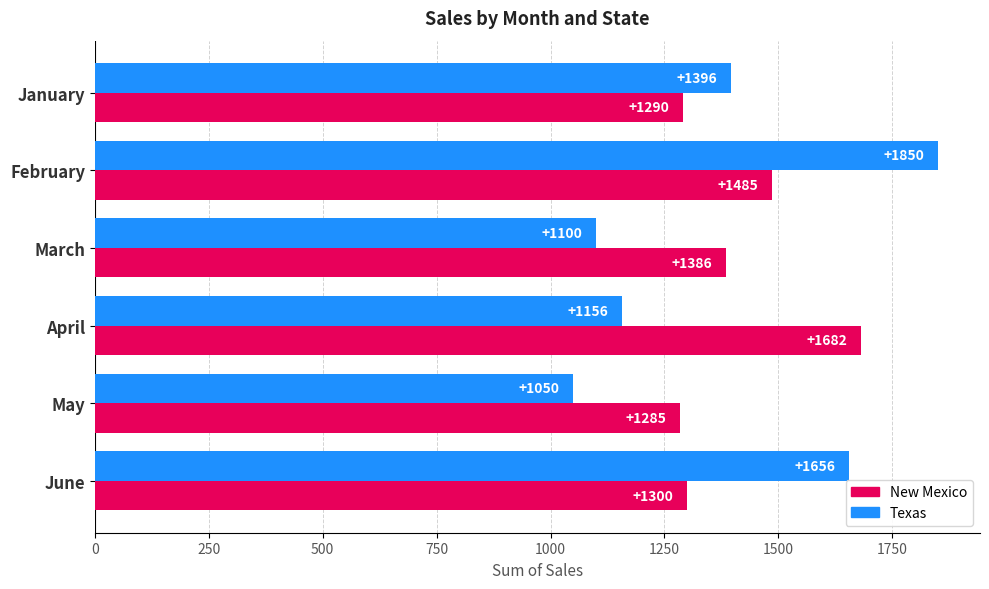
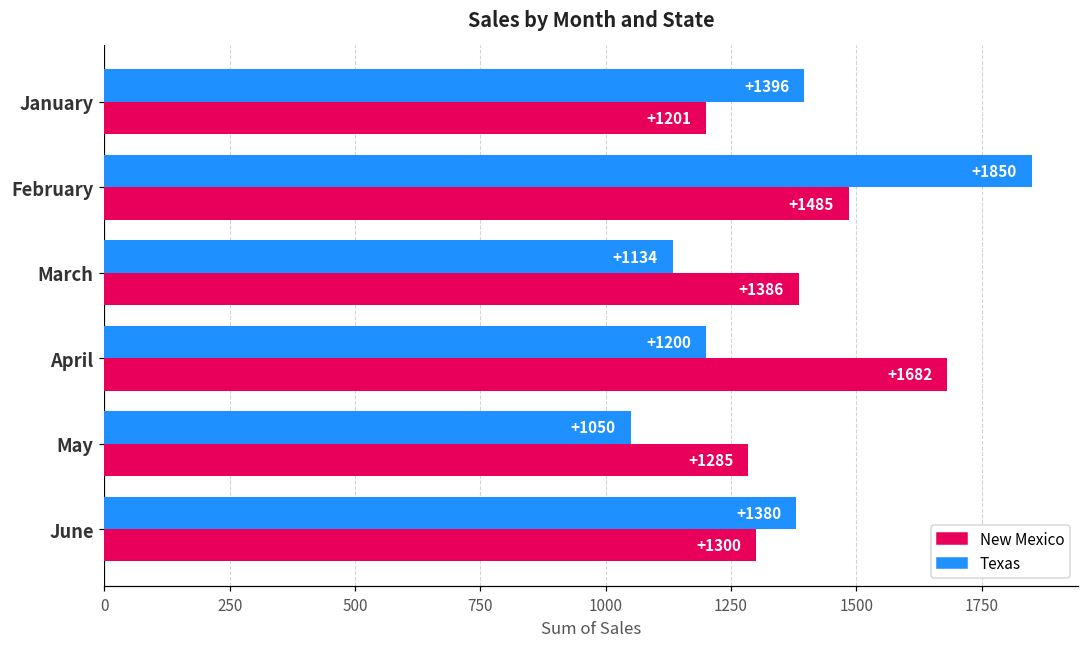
  {
    "New Mexico": {
-     "January": "+1290",
+     "January": "+1201",
      "February": "+1485",
      "March": "+1386",
      "April": "+1682",
      "May": "+1285",
      "June": "+1300"
    },
    "Texas": {
      "January": "+1396",
      "February": "+1850",
-     "March": "+1100",
-     "April": "+1156",
+     "March": "+1134",
+     "April": "+1200",
      "May": "+1050",
-     "June": "+1656"
+     "June": "+1380"
    }
  }
